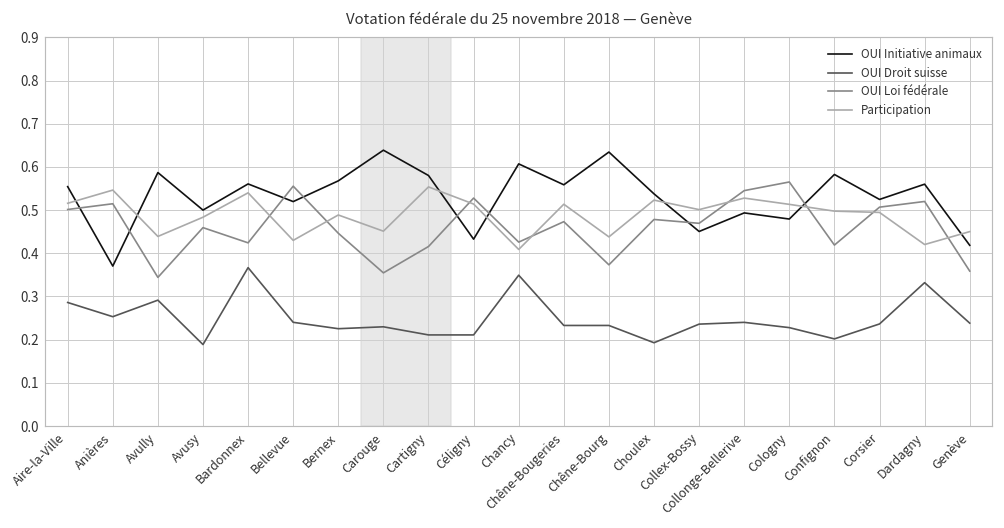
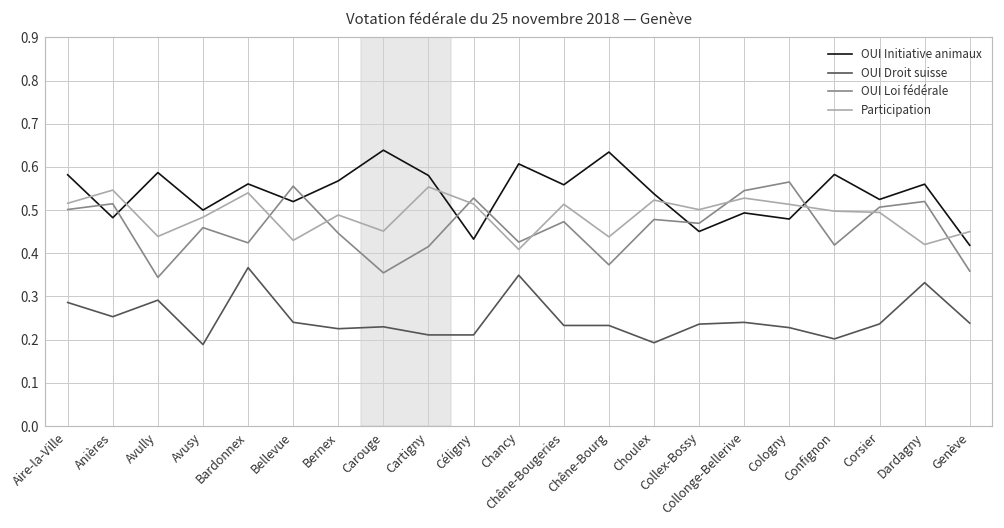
  {
    "OUI Initiative animaux": {
-     "Aire-la-Ville": 0.55,
-     "Anières": 0.37,
+     "Aire-la-Ville": 0.58,
+     "Anières": 0.48,
      "Avully": 0.59,
      "Avusy": 0.50,
      "Bardonnex": 0.56,
      "Bellevue": 0.52,
      "Bernex": 0.57,
      "Carouge": 0.64,
      "Cartigny": 0.58,
      "Céligny": 0.43,
      "Chancy": 0.61,
      "Chêne-Bougeries": 0.56,
      "Chêne-Bourg": 0.63,
      "Choulex": 0.54,
      "Collex-Bossy": 0.45,
      "Collonge-Bellerive": 0.49,
      "Cologny": 0.48,
      "Confignon": 0.58,
      "Corsier": 0.52,
      "Dardagny": 0.56,
      "Genève": 0.42
    },
    "OUI Droit suisse": {
      "Aire-la-Ville": 0.29,
      "Anières": 0.25,
      "Avully": 0.29,
      "Avusy": 0.19,
      "Bardonnex": 0.37,
      "Bellevue": 0.24,
      "Bernex": 0.23,
      "Carouge": 0.23,
      "Cartigny": 0.21,
      "Céligny": 0.21,
      "Chancy": 0.35,
      "Chêne-Bougeries": 0.23,
      "Chêne-Bourg": 0.23,
      "Choulex": 0.19,
      "Collex-Bossy": 0.24,
      "Collonge-Bellerive": 0.24,
      "Cologny": 0.23,
      "Confignon": 0.20,
      "Corsier": 0.24,
      "Dardagny": 0.33,
      "Genève": 0.24
    }
  }
